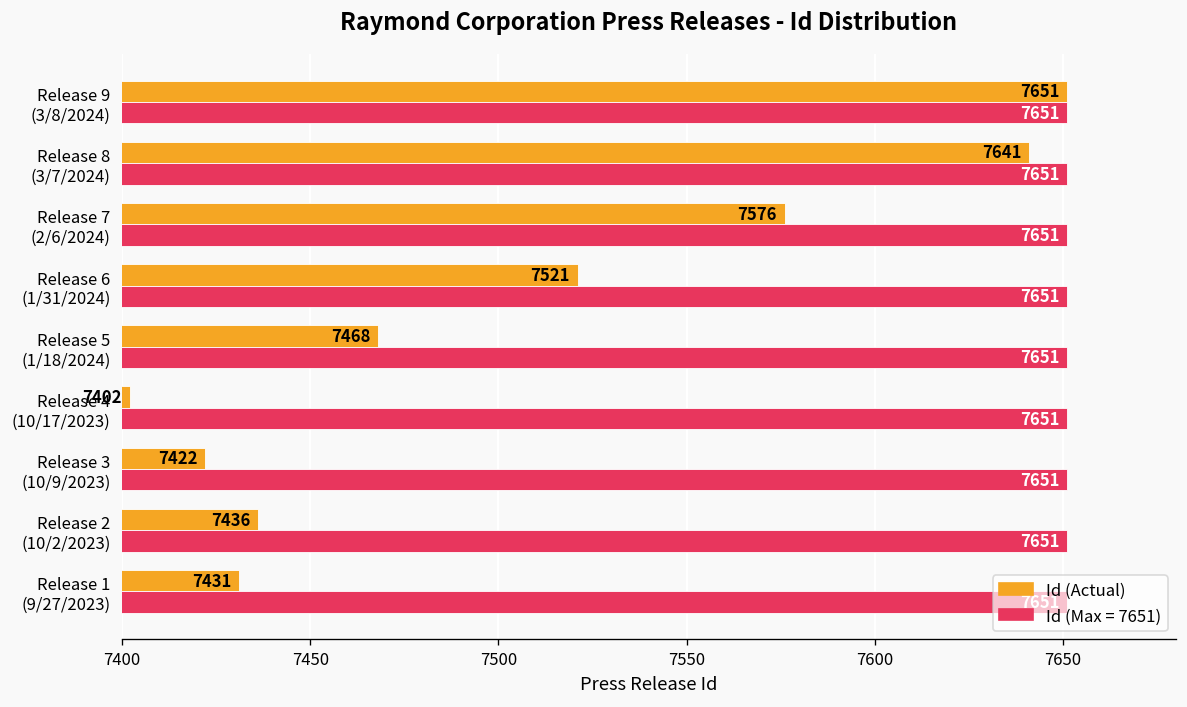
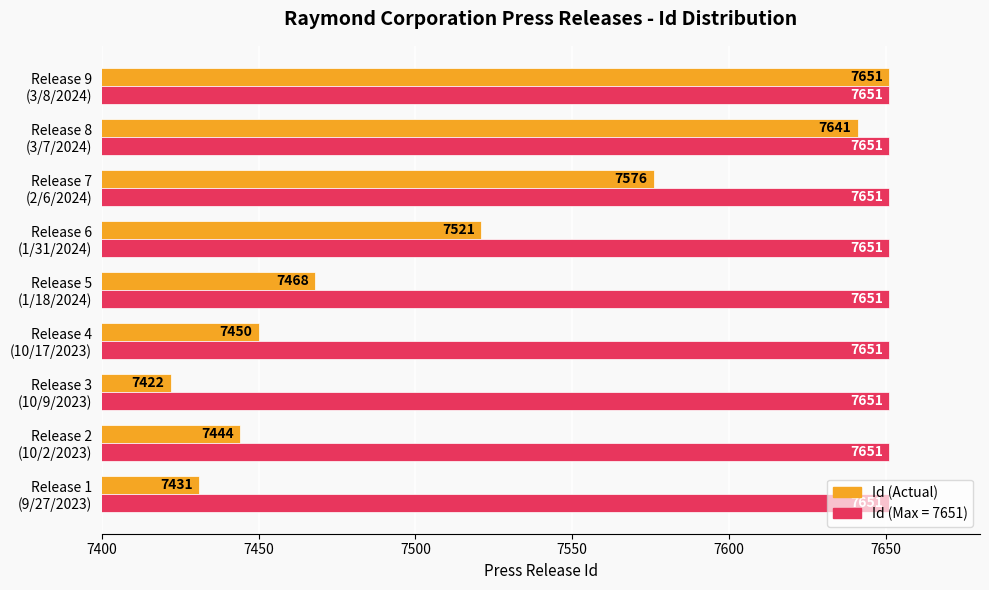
  {
    "Id (Actual)": {
      "Release 9 (3/8/2024)": 7651,
      "Release 8 (3/7/2024)": 7641,
      "Release 7 (2/6/2024)": 7576,
      "Release 6 (1/31/2024)": 7521,
      "Release 5 (1/18/2024)": 7468,
-     "Release 4 (10/17/2023)": 7402,
+     "Release 4 (10/17/2023)": 7450,
      "Release 3 (10/9/2023)": 7422,
-     "Release 2 (10/2/2023)": 7436,
+     "Release 2 (10/2/2023)": 7444,
      "Release 1 (9/27/2023)": 7431
    },
    "Id (Max = 7651)": {
      "Release 9 (3/8/2024)": 7651,
      "Release 8 (3/7/2024)": 7651,
      "Release 7 (2/6/2024)": 7651,
      "Release 6 (1/31/2024)": 7651,
      "Release 5 (1/18/2024)": 7651,
      "Release 4 (10/17/2023)": 7651,
      "Release 3 (10/9/2023)": 7651,
      "Release 2 (10/2/2023)": 7651
    }
  }
